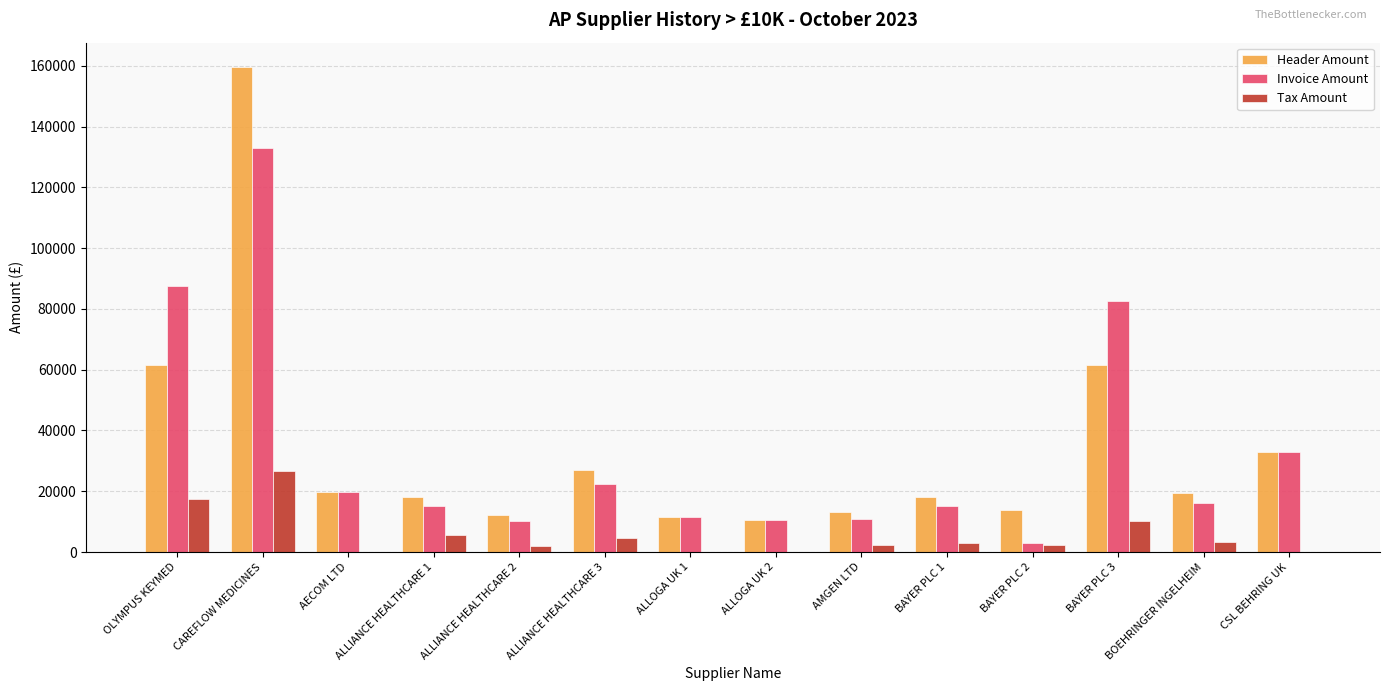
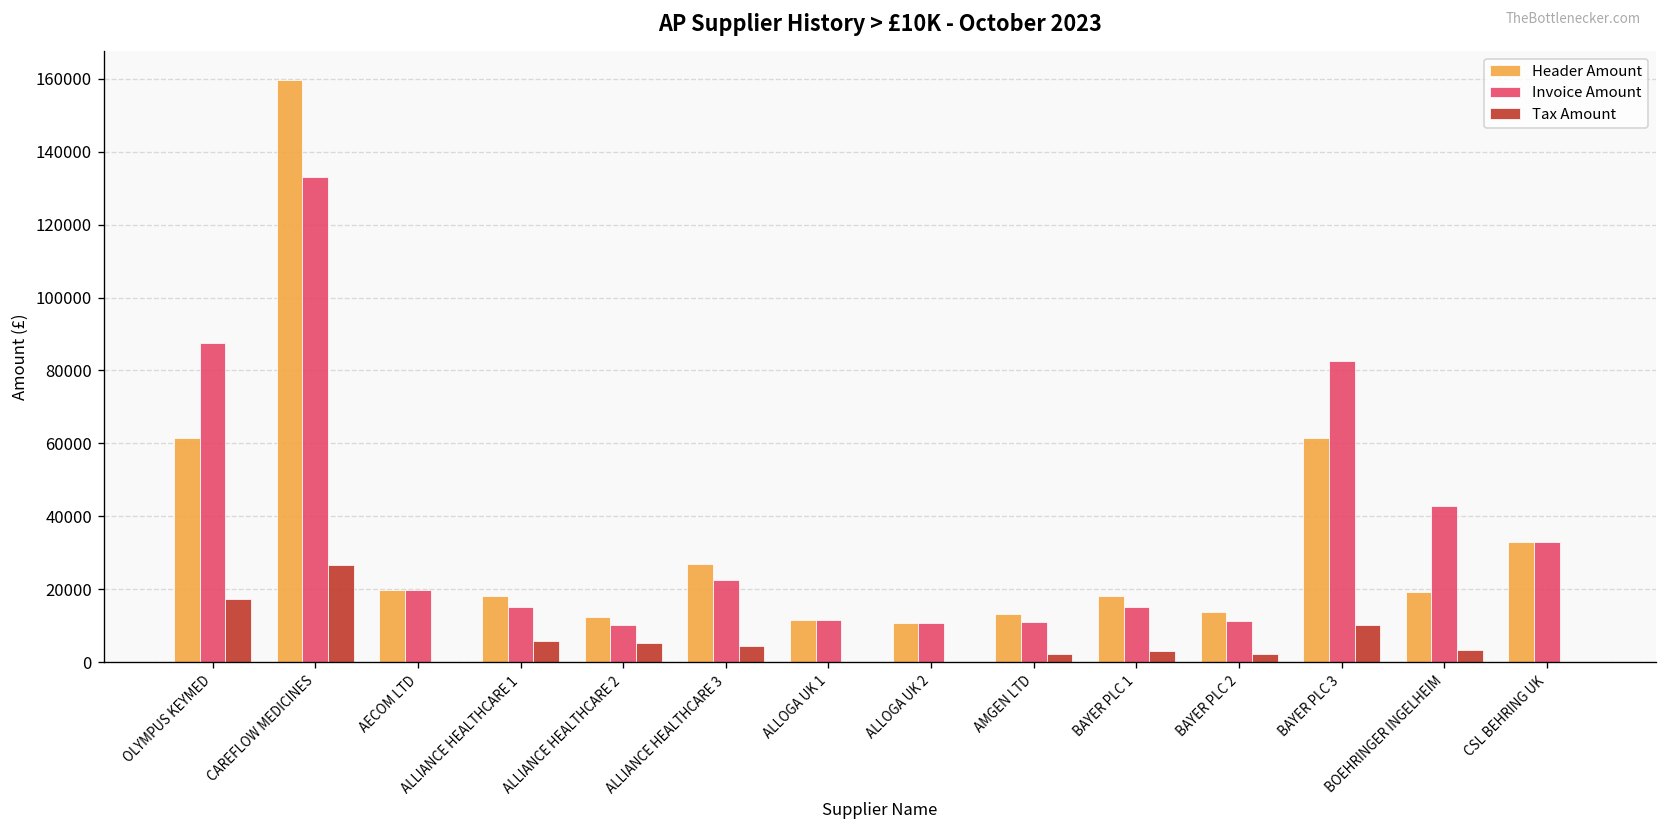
  {
    "Header Amount": {
      "OLYMPUS KEYMED": 61000,
      "CAREFLOW MEDICINES": 160000,
      "AECOM LTD": 20000,
      "ALLIANCE HEALTHCARE 1": 18000,
      "ALLIANCE HEALTHCARE 2": 12000,
      "ALLIANCE HEALTHCARE 3": 27000,
      "ALLOGA UK 1": 11000,
      "ALLOGA UK 2": 11000,
      "AMGEN LTD": 13000,
      "BAYER PLC 1": 18000,
      "BAYER PLC 2": 14000,
      "BAYER PLC 3": 62000,
      "BOEHRINGER INGELHEIM": 19000,
      "CSL BEHRING UK": 33000
    },
    "Invoice Amount": {
      "OLYMPUS KEYMED": 87000,
      "CAREFLOW MEDICINES": 133000,
      "AECOM LTD": 20000,
      "ALLIANCE HEALTHCARE 1": 15000,
      "ALLIANCE HEALTHCARE 2": 10000,
      "ALLIANCE HEALTHCARE 3": 22000,
      "ALLOGA UK 1": 11000,
      "ALLOGA UK 2": 11000,
      "AMGEN LTD": 11000,
      "BAYER PLC 1": 15000,
-     "BAYER PLC 2": 3000,
+     "BAYER PLC 2": 11000,
      "BAYER PLC 3": 83000,
-     "BOEHRINGER INGELHEIM": 16000,
+     "BOEHRINGER INGELHEIM": 43000,
      "CSL BEHRING UK": 33000
    },
    "Tax Amount": {
      "OLYMPUS KEYMED": 17000,
      "CAREFLOW MEDICINES": 27000,
      "AECOM LTD": 0,
      "ALLIANCE HEALTHCARE 1": 6000,
-     "ALLIANCE HEALTHCARE 2": 2000,
+     "ALLIANCE HEALTHCARE 2": 5000,
      "ALLIANCE HEALTHCARE 3": 4000,
      "ALLOGA UK 1": 0,
      "ALLOGA UK 2": 0,
      "AMGEN LTD": 2000,
      "BAYER PLC 1": 3000,
      "BAYER PLC 2": 2000,
      "BAYER PLC 3": 10000,
      "BOEHRINGER INGELHEIM": 3000,
      "CSL BEHRING UK": 0
    }
  }
